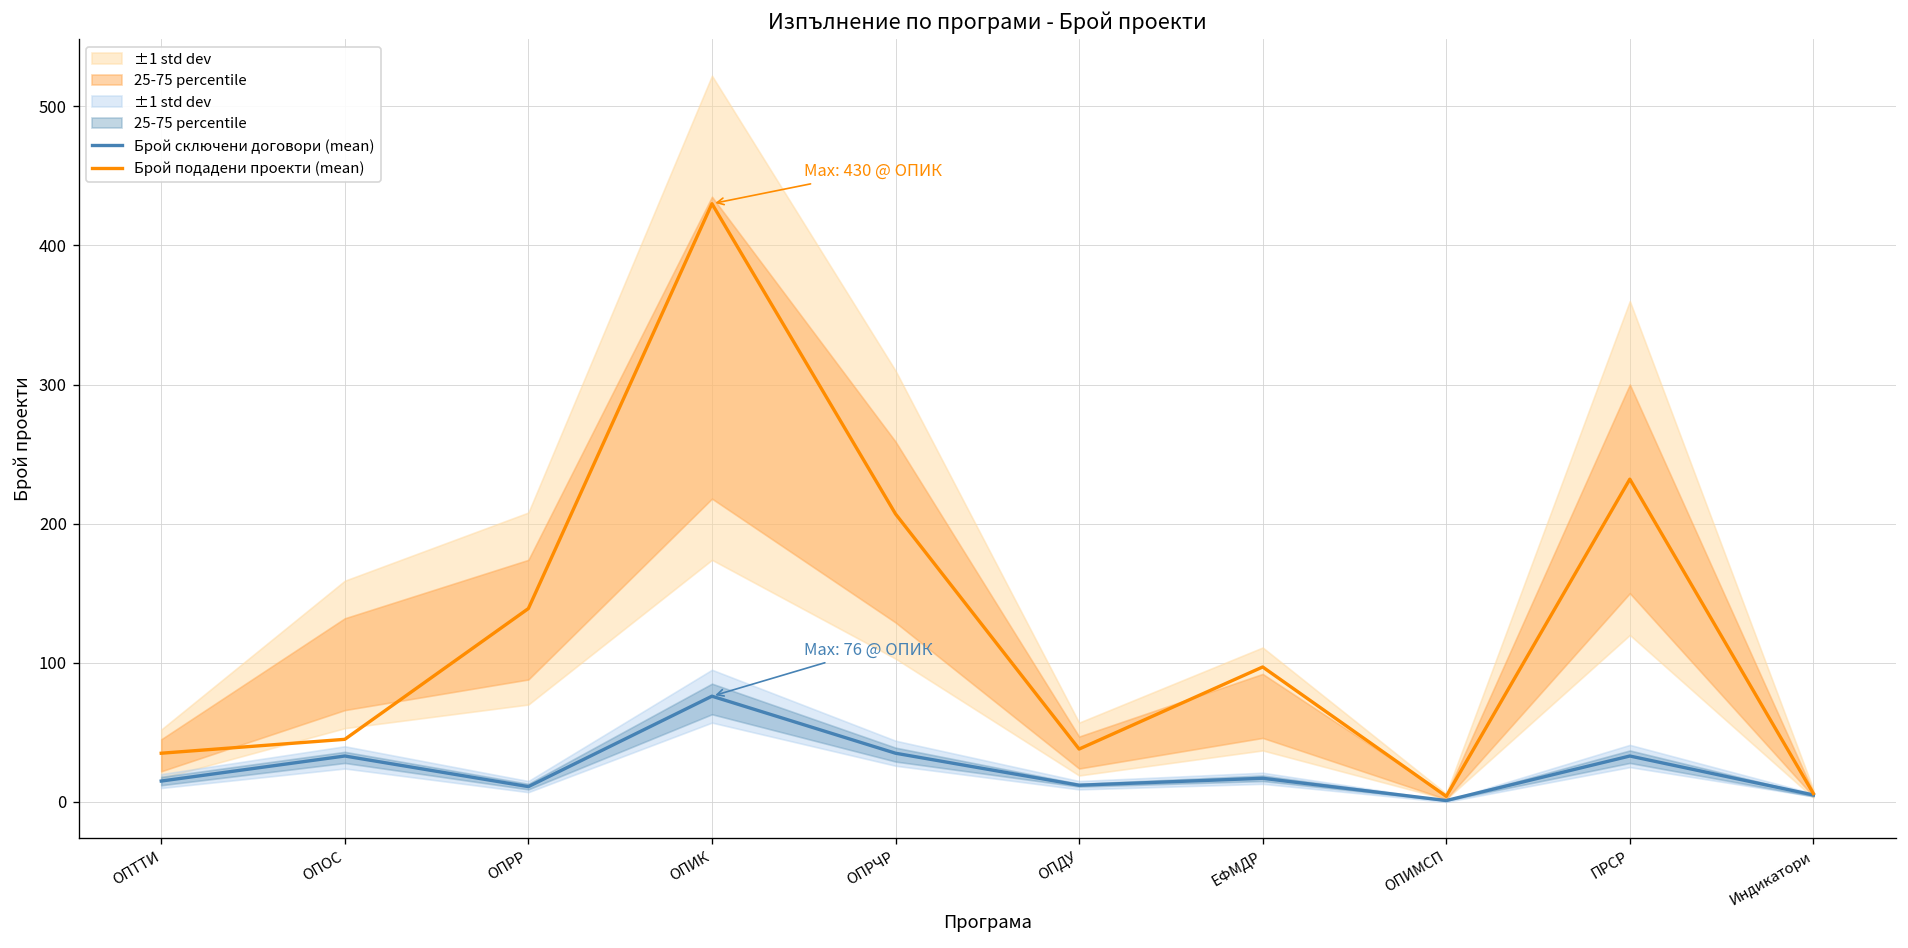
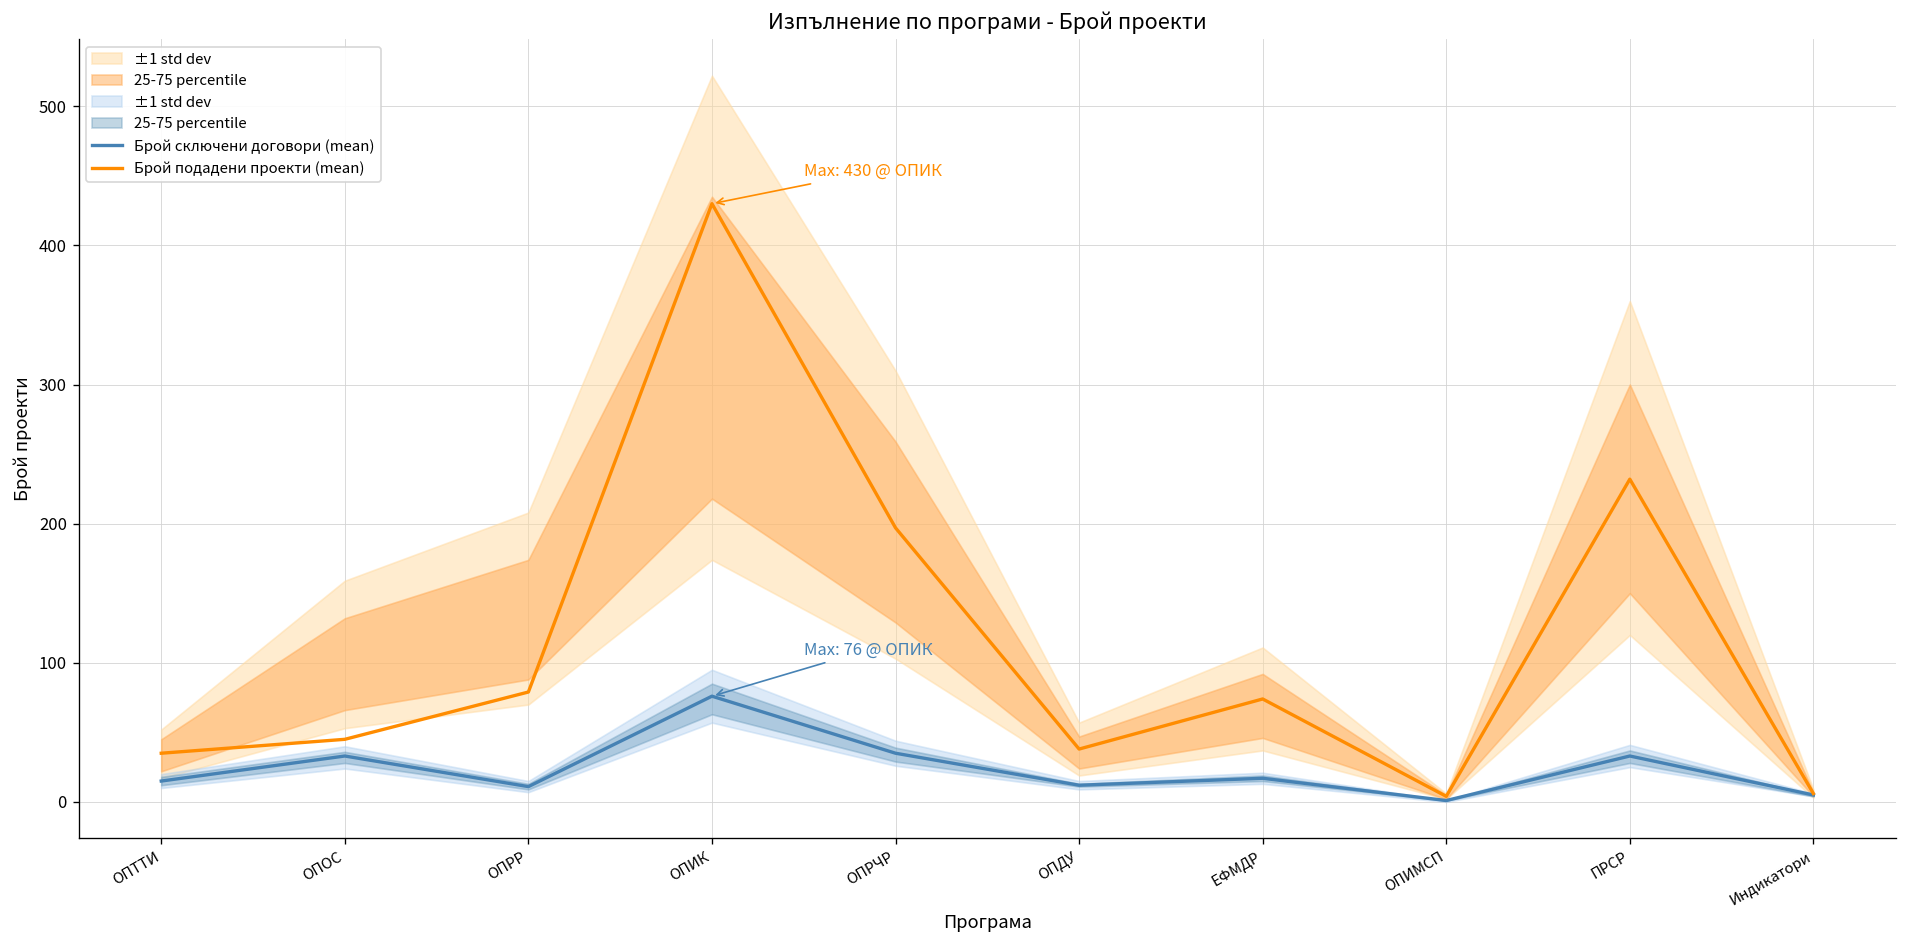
  {
    "Брой подадени проекти (mean)": {
      "ОПТТИ": 35,
      "ОПОС": 45,
-     "ОПРР": 139,
-     "ОПРЧР": 207,
+     "ОПРР": 79,
+     "ОПРЧР": 197,
      "ОПДУ": 38,
-     "ЕФМДР": 97,
+     "ЕФМДР": 74,
      "ПРСР": 232
    }
  }
